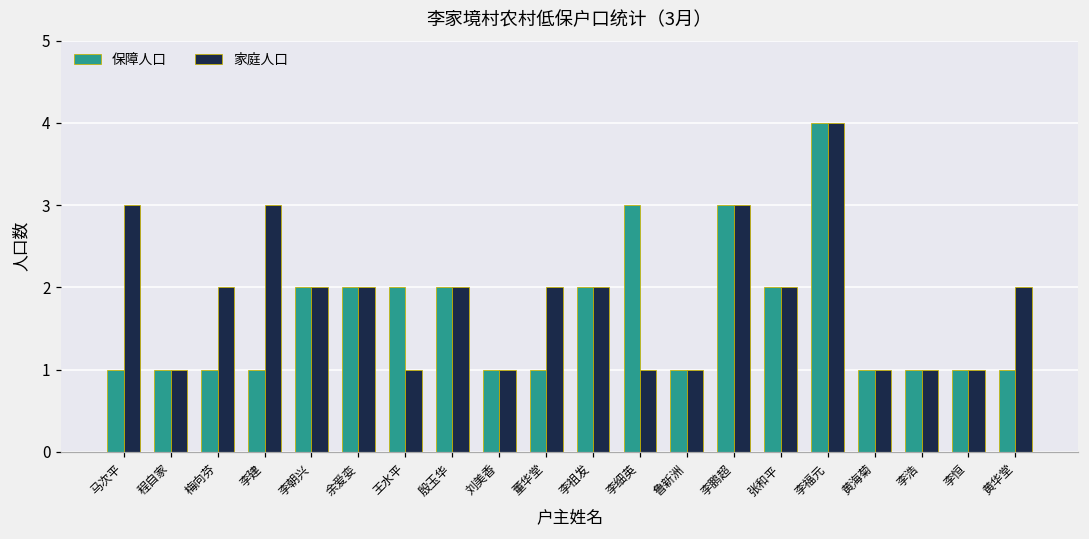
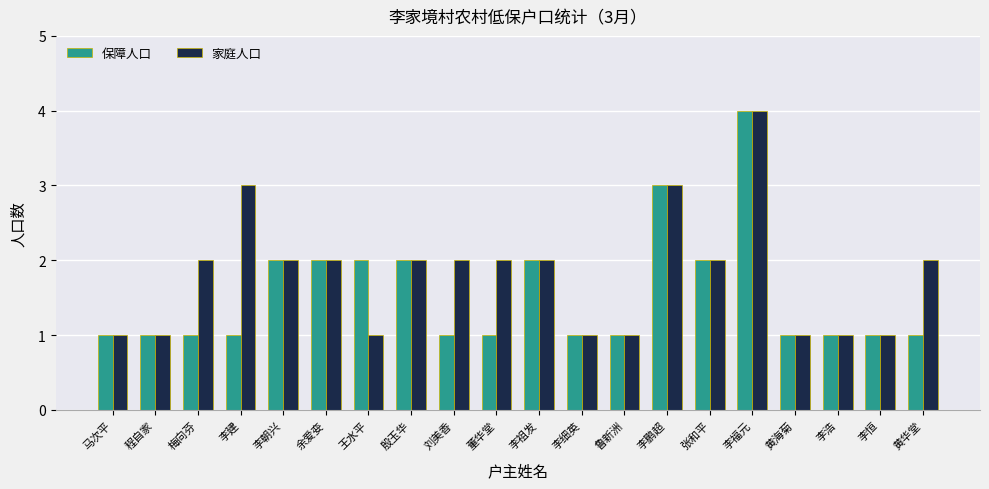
  {
    "保障人口": {
      "马次平": 1,
      "程自家": 1,
      "梅向芬": 1,
      "李建": 1,
      "李朝兴": 2,
      "余爱娈": 2,
      "王水平": 2,
      "殷玉华": 2,
      "刘美香": 1,
      "董华堂": 1,
      "李祖发": 2,
-     "李细英": 3,
+     "李细英": 1,
      "鲁新洲": 1,
      "李鹏超": 3,
      "张和平": 2,
      "李福元": 4,
      "黄海菊": 1,
      "李浩": 1,
      "李恒": 1,
      "黄华堂": 1
    },
    "家庭人口": {
-     "马次平": 3,
+     "马次平": 1,
      "程自家": 1,
      "梅向芬": 2,
      "李建": 3,
      "李朝兴": 2,
      "余爱娈": 2,
      "王水平": 1,
      "殷玉华": 2,
-     "刘美香": 1,
+     "刘美香": 2,
      "董华堂": 2,
      "李祖发": 2,
      "李细英": 1,
      "鲁新洲": 1,
      "李鹏超": 3,
      "张和平": 2,
      "李福元": 4,
      "黄海菊": 1,
      "李浩": 1,
      "李恒": 1,
      "黄华堂": 2
    }
  }
